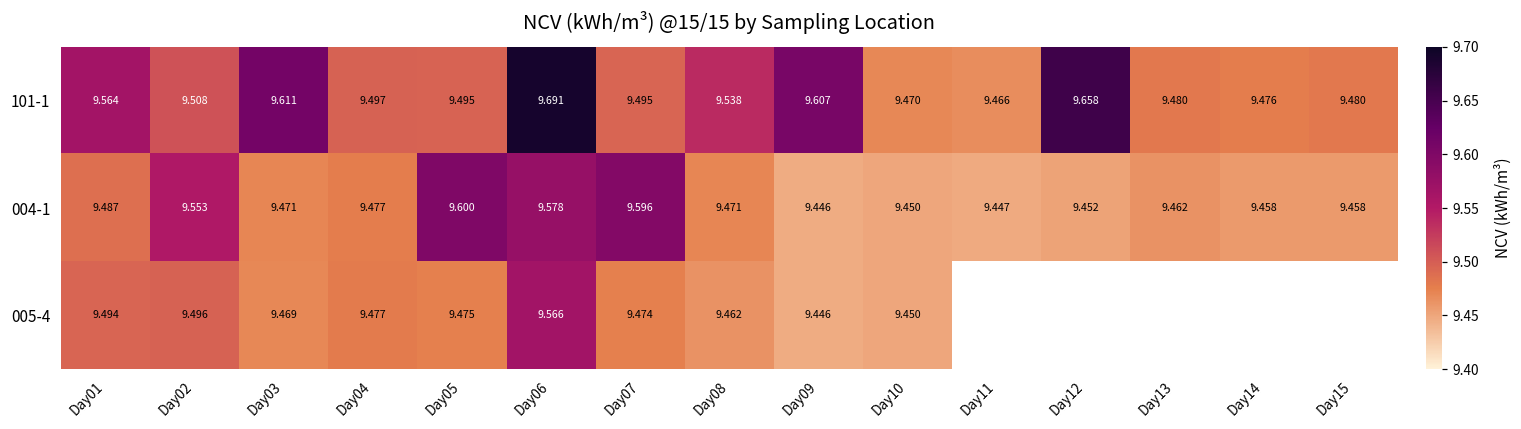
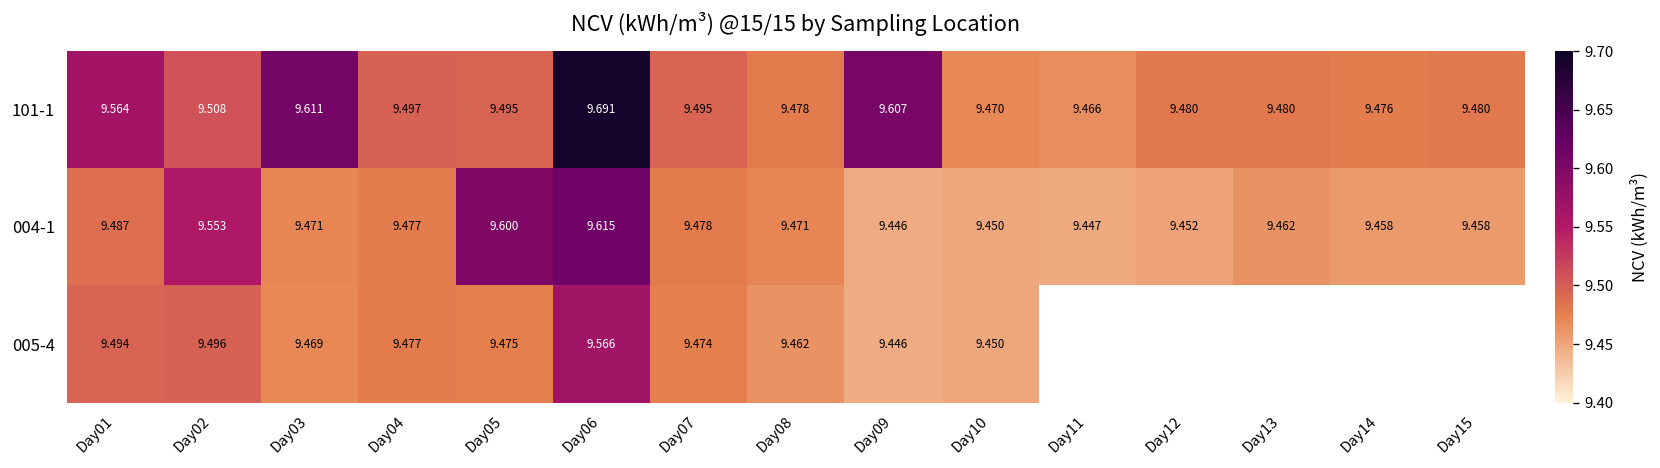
  {
    "101-1": {
      "Day01": 9.564,
      "Day02": 9.508,
      "Day03": 9.611,
      "Day04": 9.497,
      "Day05": 9.495,
      "Day06": 9.691,
      "Day07": 9.495,
-     "Day08": 9.538,
+     "Day08": 9.478,
      "Day09": 9.607,
      "Day10": 9.470,
      "Day11": 9.466,
-     "Day12": 9.658,
+     "Day12": 9.480,
      "Day13": 9.480,
      "Day14": 9.476,
      "Day15": 9.480
    },
    "004-1": {
      "Day01": 9.487,
      "Day02": 9.553,
      "Day03": 9.471,
      "Day04": 9.477,
      "Day05": 9.600,
-     "Day06": 9.578,
-     "Day07": 9.596,
+     "Day06": 9.615,
+     "Day07": 9.478,
      "Day08": 9.471,
      "Day09": 9.446,
      "Day10": 9.450,
      "Day11": 9.447,
      "Day12": 9.452,
      "Day13": 9.462,
      "Day14": 9.458,
      "Day15": 9.458
    },
    "005-4": {
      "Day01": 9.494,
      "Day02": 9.496,
      "Day03": 9.469,
      "Day04": 9.477,
      "Day05": 9.475,
      "Day06": 9.566,
      "Day07": 9.474,
      "Day08": 9.462,
      "Day09": 9.446,
      "Day10": 9.450
    }
  }
